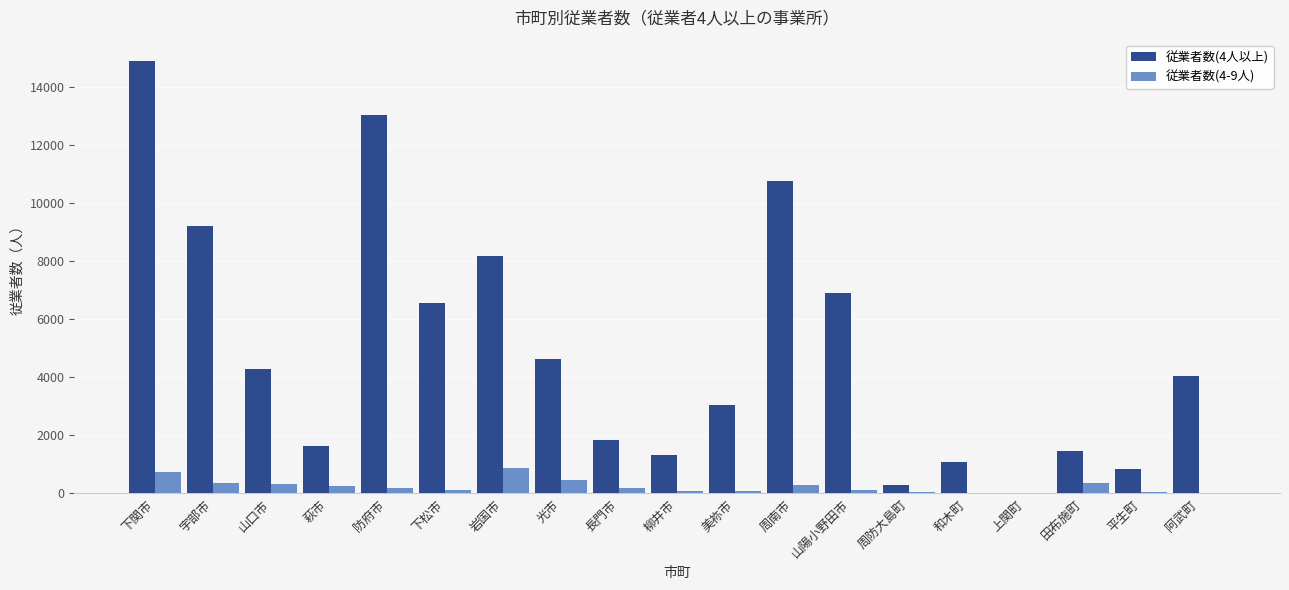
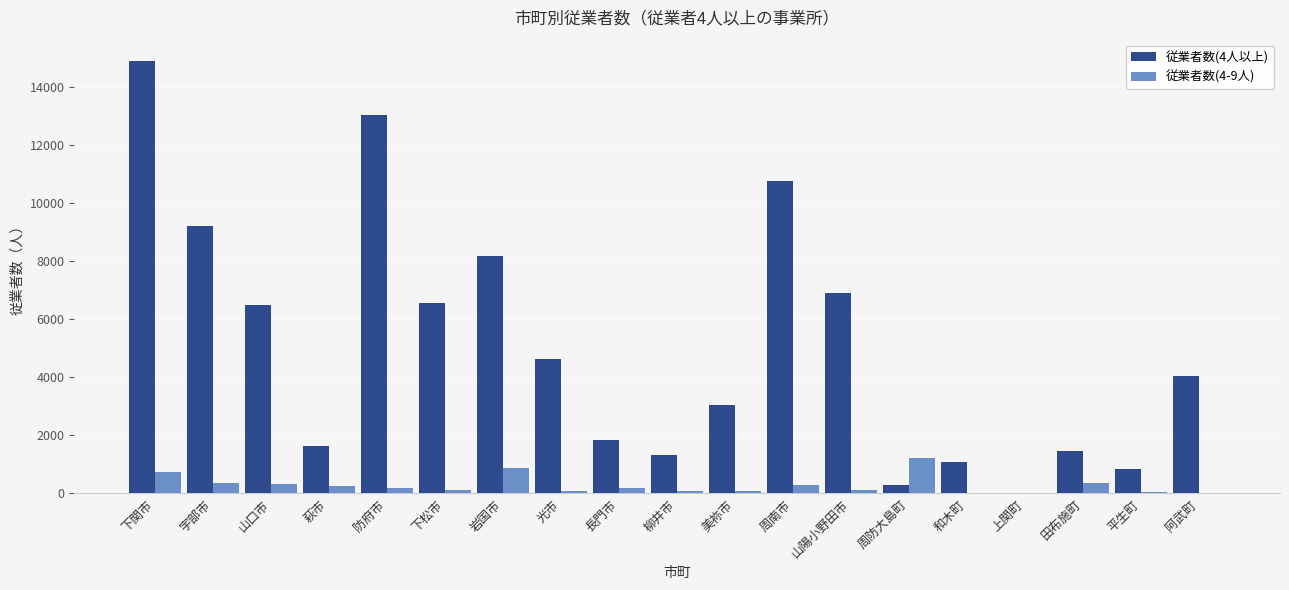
  {
    "従業者数(4人以上)": {
      "下関市": 14900,
      "宇部市": 9200,
-     "山口市": 4300,
+     "山口市": 6500,
      "萩市": 1600,
      "防府市": 13000,
      "下松市": 6600,
      "岩国市": 8200,
      "光市": 4600,
      "長門市": 1800,
      "柳井市": 1300,
      "美祢市": 3100,
      "周南市": 10800,
      "山陽小野田市": 6900,
      "周防大島町": 300,
      "和木町": 1100,
      "田布施町": 1500,
      "平生町": 800,
      "阿武町": 4000
    },
    "従業者数(4-9人)": {
      "下関市": 700,
      "宇部市": 400,
      "山口市": 300,
      "萩市": 200,
      "防府市": 200,
      "下松市": 100,
      "岩国市": 900,
-     "光市": 500,
+     "光市": 100,
      "長門市": 200,
      "美祢市": 100,
      "周南市": 300,
      "山陽小野田市": 100,
-     "周防大島町": 100,
+     "周防大島町": 1200,
      "和木町": 0,
      "田布施町": 300,
      "阿武町": 0
    }
  }
